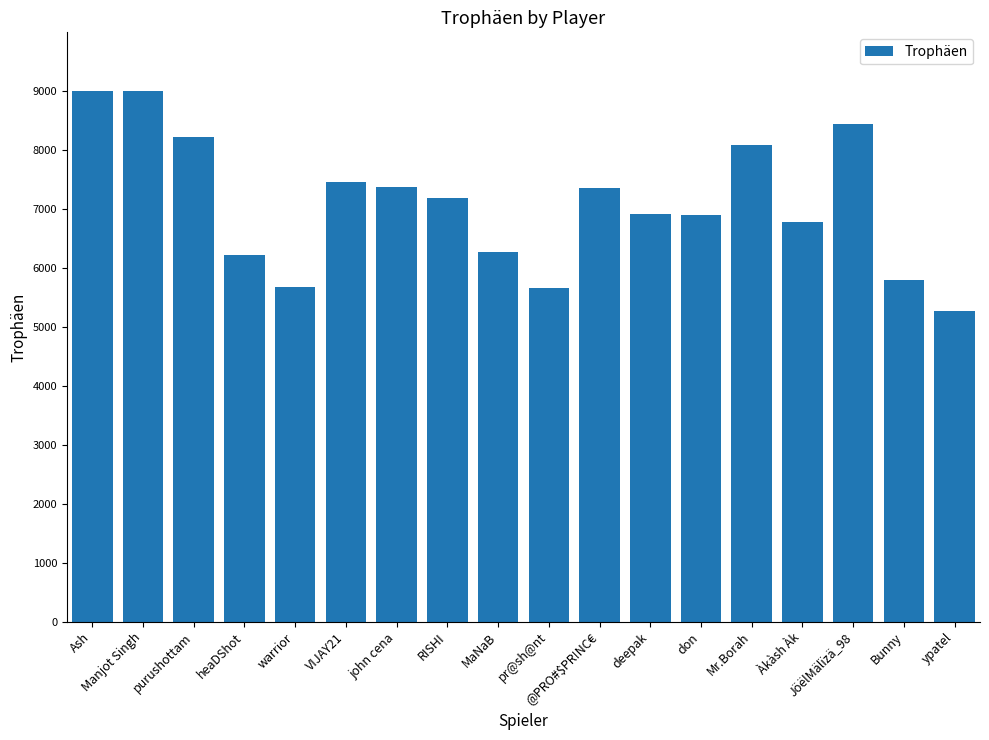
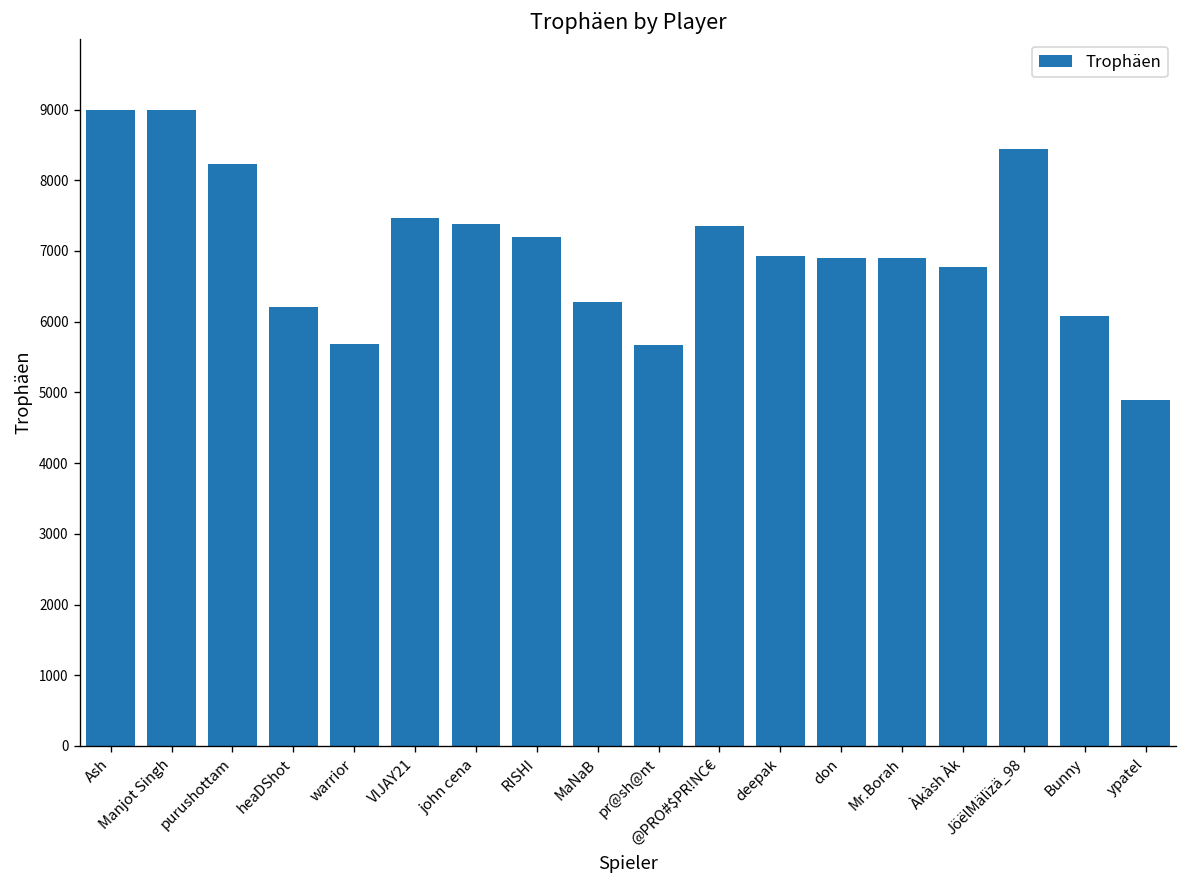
  {
    "Ash": 9000,
    "Manjot Singh": 9000,
    "purushottam": 8200,
    "heaDShot": 6200,
    "warrior": 5700,
    "VIJAY21": 7500,
    "john cena": 7400,
    "RISHI": 7200,
    "MaNaB": 6300,
    "pr@sh@nt": 5700,
    "@PRO#$PR!NC€": 7400,
    "deepak": 6900,
    "don": 6900,
-   "Mr.Borah": 8100,
+   "Mr.Borah": 6900,
    "Àkàsh Àk": 6800,
    "JöëlMälïzä_98": 8400,
-   "Bunny": 5800,
-   "ypatel": 5300
+   "Bunny": 6100,
+   "ypatel": 4900
  }
